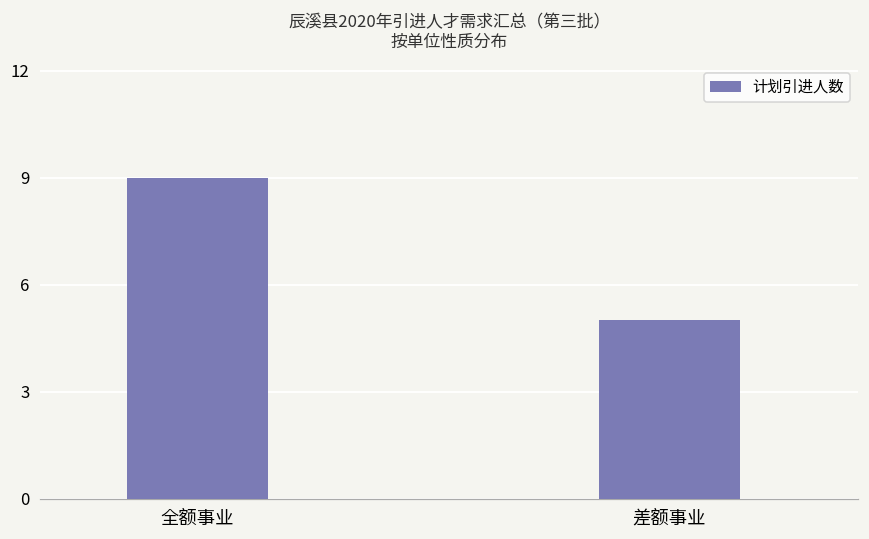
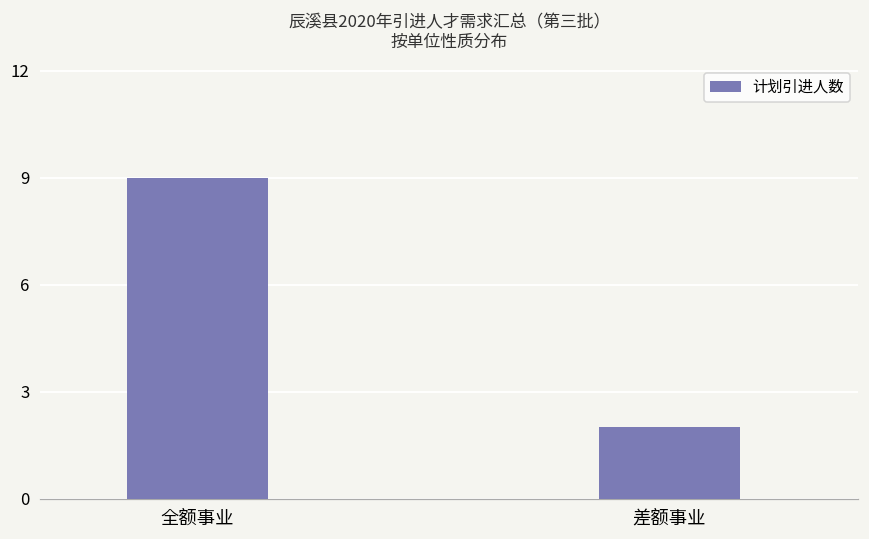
  {
    "全额事业": 9,
-   "差额事业": 5
+   "差额事业": 2
  }
